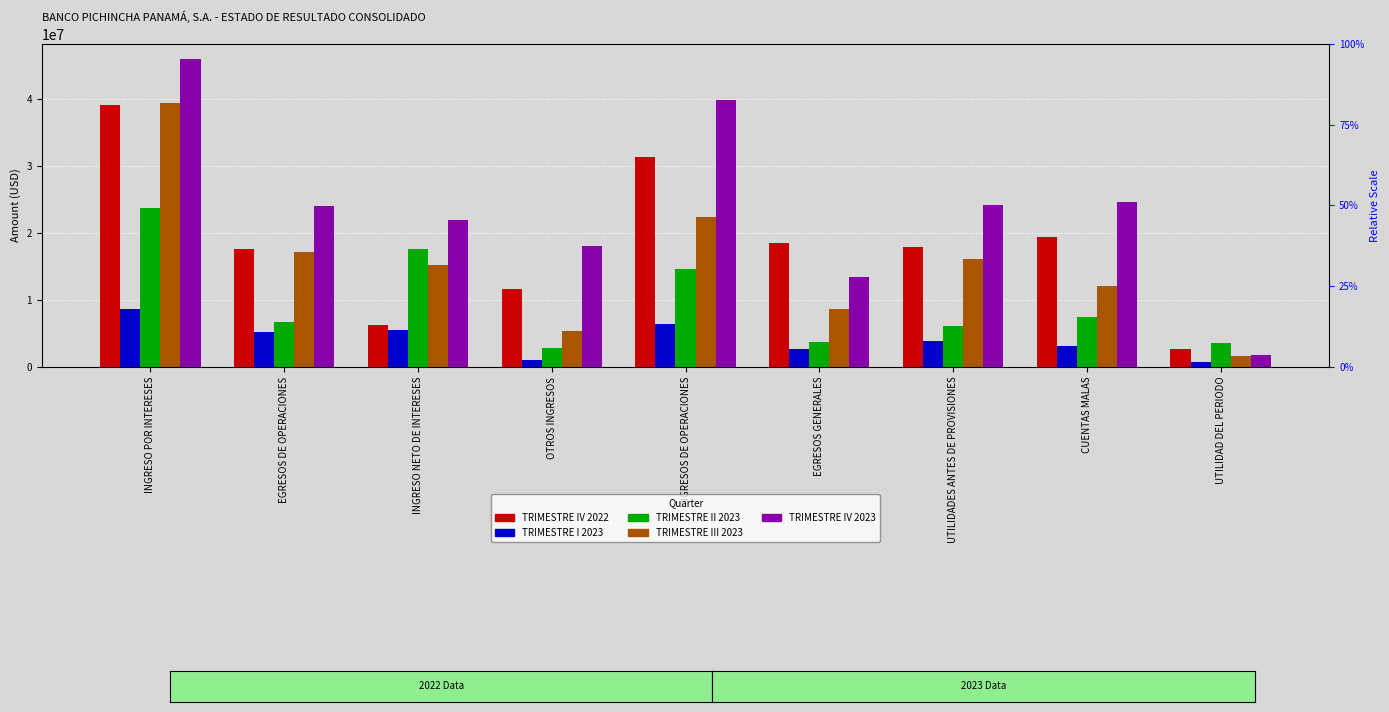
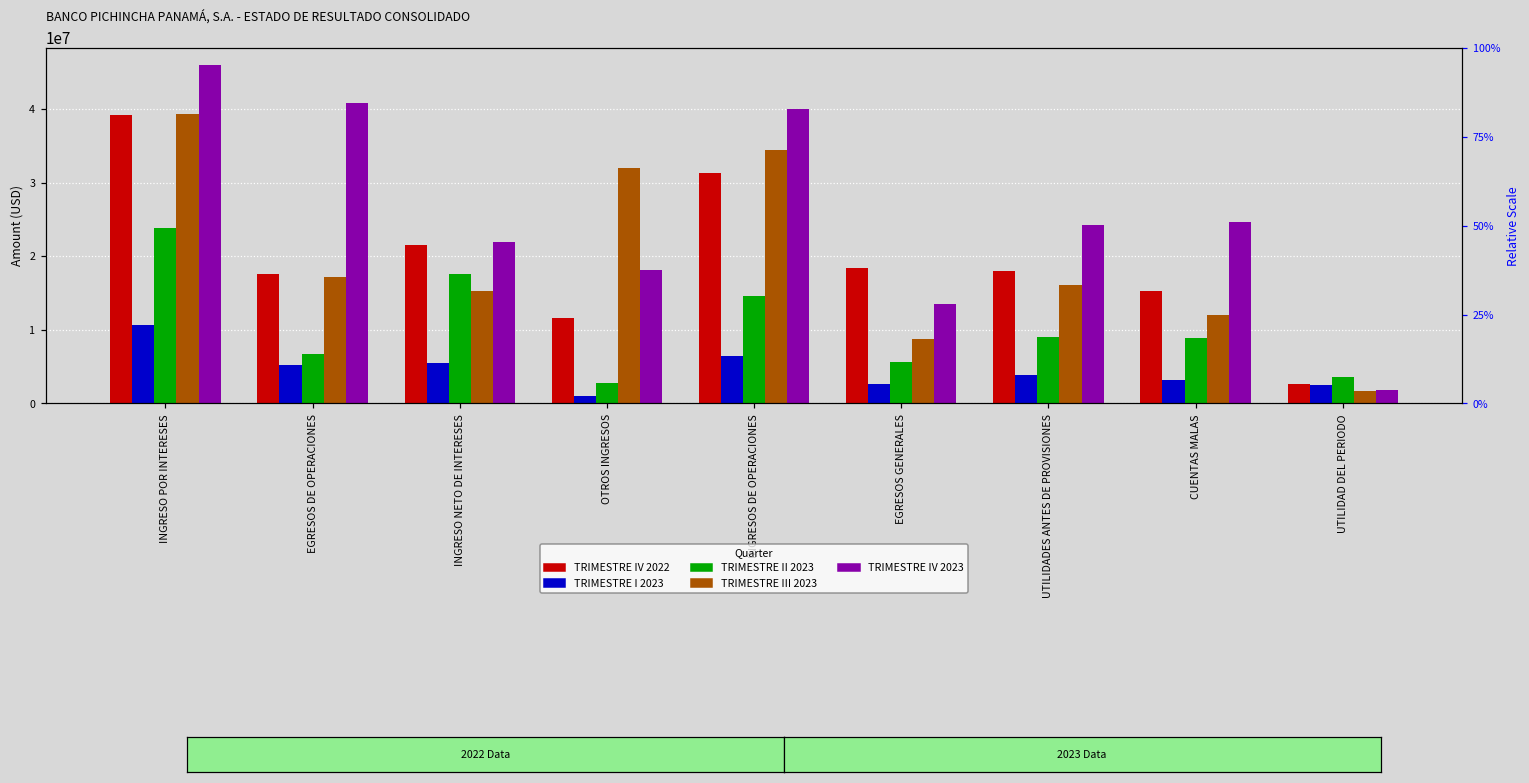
  {
    "TRIMESTRE IV 2022": {
      "INGRESO POR INTERESES": 39000000,
      "EGRESOS DE OPERACIONES": 18000000,
-     "INGRESO NETO DE INTERESES": 6000000,
+     "INGRESO NETO DE INTERESES": 22000000,
      "OTROS INGRESOS": 12000000,
      "INGRESOS DE OPERACIONES": 31000000,
      "EGRESOS GENERALES": 18000000,
      "UTILIDADES ANTES DE PROVISIONES": 18000000,
-     "CUENTAS MALAS": 19000000,
+     "CUENTAS MALAS": 15000000,
      "UTILIDAD DEL PERIODO": 3000000
    },
    "TRIMESTRE I 2023": {
-     "INGRESO POR INTERESES": 9000000,
+     "INGRESO POR INTERESES": 11000000,
      "EGRESOS DE OPERACIONES": 5000000,
      "INGRESO NETO DE INTERESES": 5000000,
      "OTROS INGRESOS": 1000000,
      "INGRESOS DE OPERACIONES": 6000000,
      "EGRESOS GENERALES": 3000000,
      "UTILIDADES ANTES DE PROVISIONES": 4000000,
      "CUENTAS MALAS": 3000000,
-     "UTILIDAD DEL PERIODO": 1000000
+     "UTILIDAD DEL PERIODO": 2000000
    },
    "TRIMESTRE II 2023": {
      "INGRESO POR INTERESES": 24000000,
      "EGRESOS DE OPERACIONES": 7000000,
      "INGRESO NETO DE INTERESES": 18000000,
      "OTROS INGRESOS": 3000000,
      "INGRESOS DE OPERACIONES": 15000000,
-     "EGRESOS GENERALES": 4000000,
-     "UTILIDADES ANTES DE PROVISIONES": 6000000,
-     "CUENTAS MALAS": 7000000,
+     "EGRESOS GENERALES": 6000000,
+     "UTILIDADES ANTES DE PROVISIONES": 9000000,
+     "CUENTAS MALAS": 9000000,
      "UTILIDAD DEL PERIODO": 4000000
    },
    "TRIMESTRE III 2023": {
      "INGRESO POR INTERESES": 39000000,
      "EGRESOS DE OPERACIONES": 17000000,
      "INGRESO NETO DE INTERESES": 15000000,
-     "OTROS INGRESOS": 5000000,
-     "INGRESOS DE OPERACIONES": 22000000,
+     "OTROS INGRESOS": 32000000,
+     "INGRESOS DE OPERACIONES": 34000000,
      "EGRESOS GENERALES": 9000000,
      "UTILIDADES ANTES DE PROVISIONES": 16000000,
      "CUENTAS MALAS": 12000000,
      "UTILIDAD DEL PERIODO": 2000000
    },
    "TRIMESTRE IV 2023": {
      "INGRESO POR INTERESES": 46000000,
-     "EGRESOS DE OPERACIONES": 24000000,
+     "EGRESOS DE OPERACIONES": 41000000,
      "INGRESO NETO DE INTERESES": 22000000,
      "OTROS INGRESOS": 18000000,
      "INGRESOS DE OPERACIONES": 40000000,
      "EGRESOS GENERALES": 13000000,
      "UTILIDADES ANTES DE PROVISIONES": 24000000,
      "CUENTAS MALAS": 25000000,
      "UTILIDAD DEL PERIODO": 2000000
    }
  }
